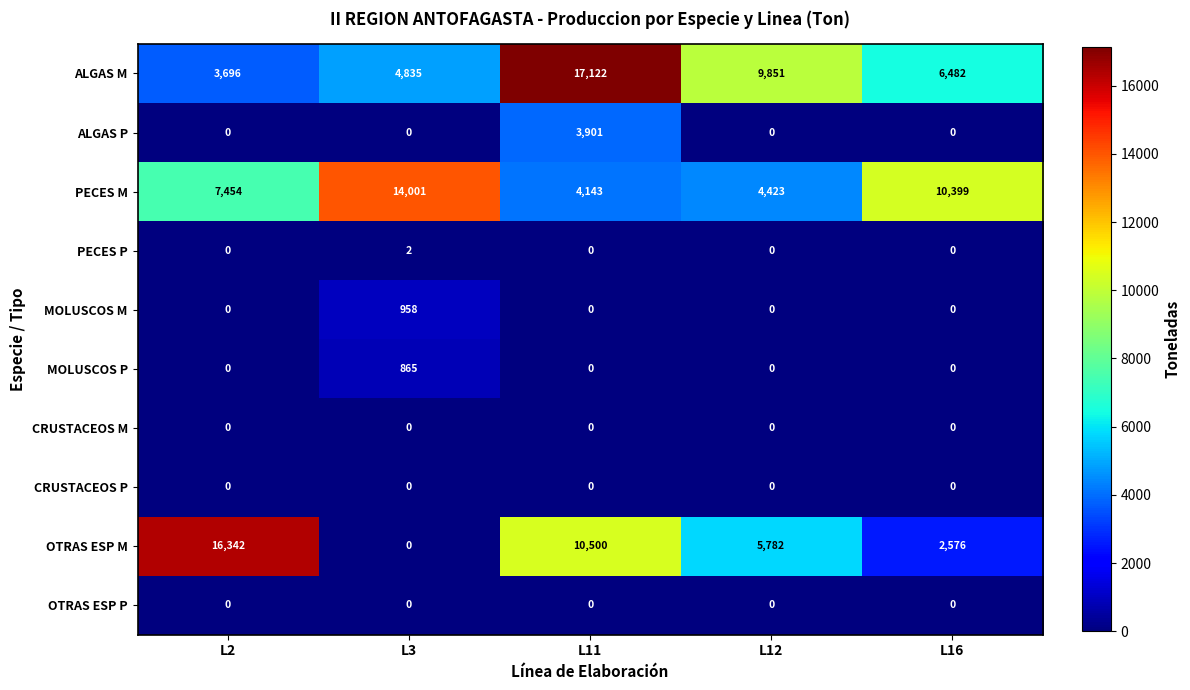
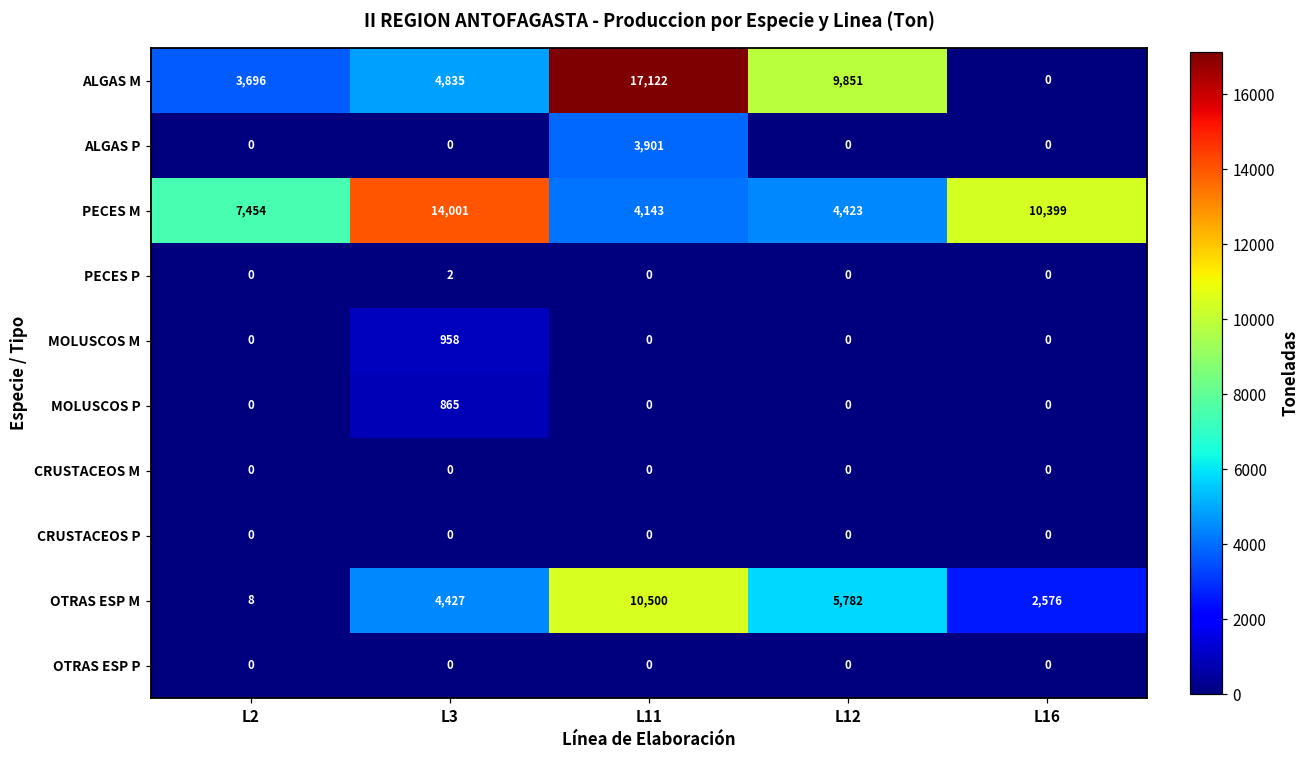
  {
    "ALGAS M": {
      "L2": "3,696",
      "L3": "4,835",
      "L11": "17,122",
      "L12": "9,851",
-     "L16": "6,482"
+     "L16": "0"
    },
    "ALGAS P": {
      "L2": "0",
      "L3": "0",
      "L11": "3,901",
      "L12": "0",
      "L16": "0"
    },
    "PECES M": {
      "L2": "7,454",
      "L3": "14,001",
      "L11": "4,143",
      "L12": "4,423",
      "L16": "10,399"
    },
    "PECES P": {
      "L2": "0",
      "L3": "2",
      "L11": "0",
      "L12": "0",
      "L16": "0"
    },
    "MOLUSCOS M": {
      "L2": "0",
      "L3": "958",
      "L11": "0",
      "L12": "0",
      "L16": "0"
    },
    "MOLUSCOS P": {
      "L2": "0",
      "L3": "865",
      "L11": "0",
      "L12": "0",
      "L16": "0"
    },
    "CRUSTACEOS M": {
      "L2": "0",
      "L3": "0",
      "L11": "0",
      "L12": "0",
      "L16": "0"
    },
    "CRUSTACEOS P": {
      "L2": "0",
      "L3": "0",
      "L11": "0",
      "L12": "0",
      "L16": "0"
    },
    "OTRAS ESP M": {
-     "L2": "16,342",
-     "L3": "0",
+     "L2": "8",
+     "L3": "4,427",
      "L11": "10,500",
      "L12": "5,782",
      "L16": "2,576"
    },
    "OTRAS ESP P": {
      "L2": "0",
      "L3": "0",
      "L11": "0",
      "L12": "0",
      "L16": "0"
    }
  }
